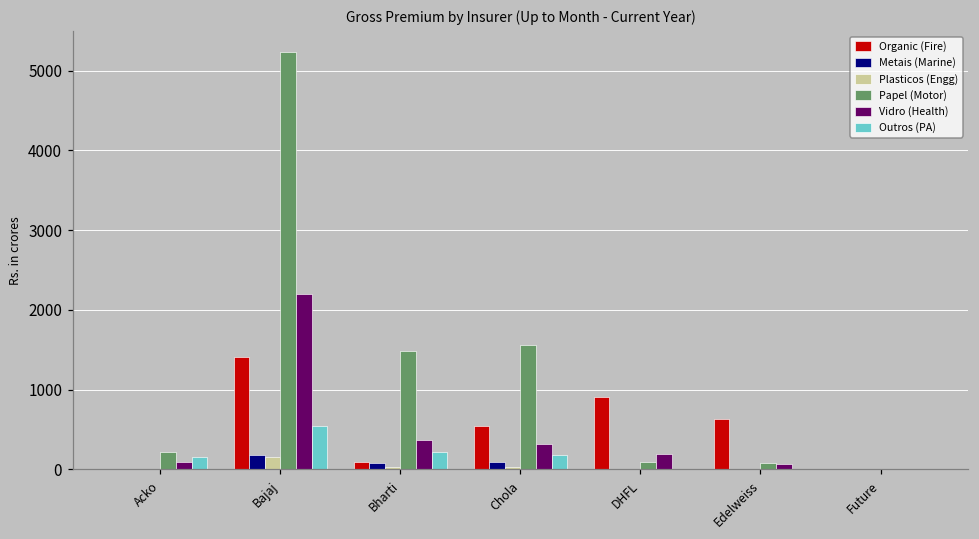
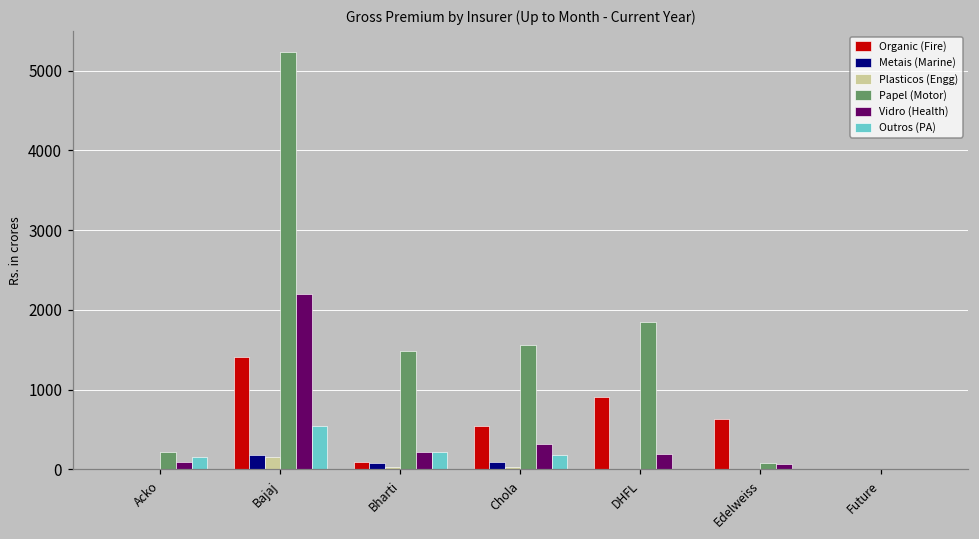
  {
    "Organic (Fire)": {
      "Acko": 0,
      "Bajaj": 1400,
      "Bharti": 100,
      "Chola": 500,
      "DHFL": 900,
      "Edelweiss": 600,
      "Future": 0
    },
    "Metais (Marine)": {
      "Acko": 0,
      "Bajaj": 200,
      "Bharti": 100,
      "Chola": 100,
      "DHFL": 0,
      "Future": 0
    },
    "Papel (Motor)": {
      "Acko": 200,
      "Bajaj": 5200,
      "Bharti": 1500,
      "Chola": 1600,
-     "DHFL": 100,
+     "DHFL": 1800,
      "Edelweiss": 100,
      "Future": 0
    },
    "Vidro (Health)": {
      "Acko": 100,
      "Bajaj": 2200,
-     "Bharti": 400,
+     "Bharti": 200,
      "Chola": 300,
      "DHFL": 200,
      "Edelweiss": 100,
      "Future": 0
    },
    "Outros (PA)": {
      "Acko": 200,
      "Bajaj": 600,
      "Bharti": 200,
      "Chola": 200,
      "Future": 0
    }
  }
